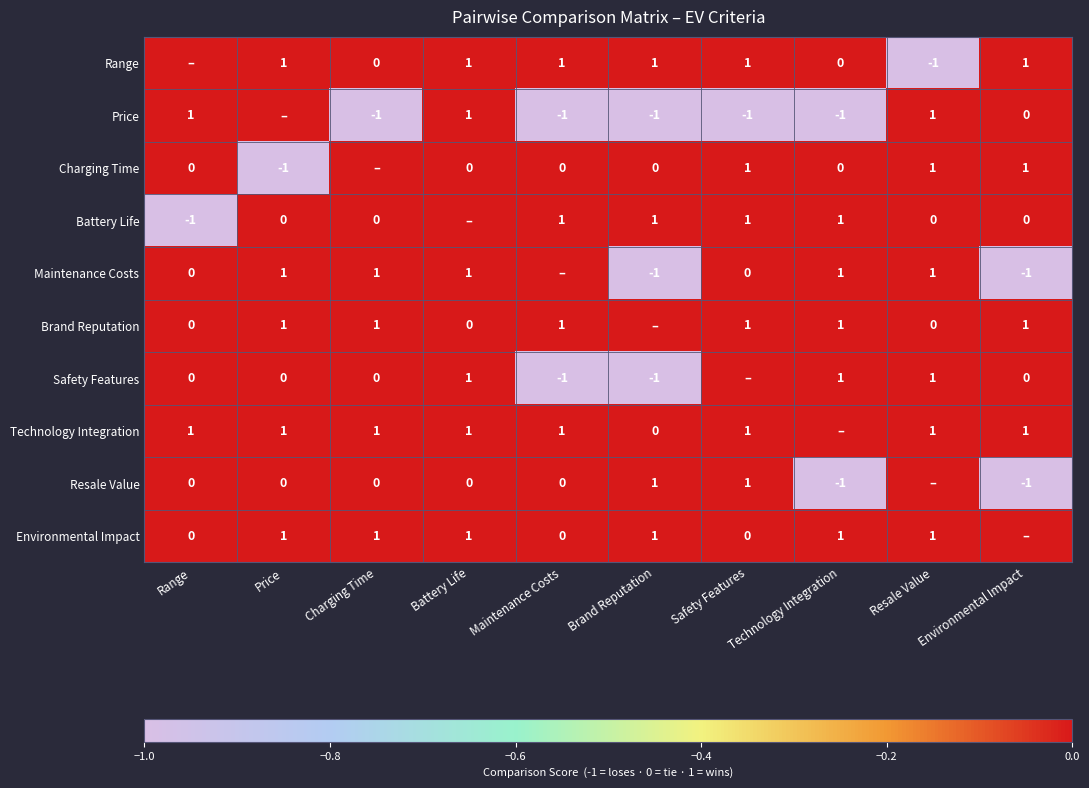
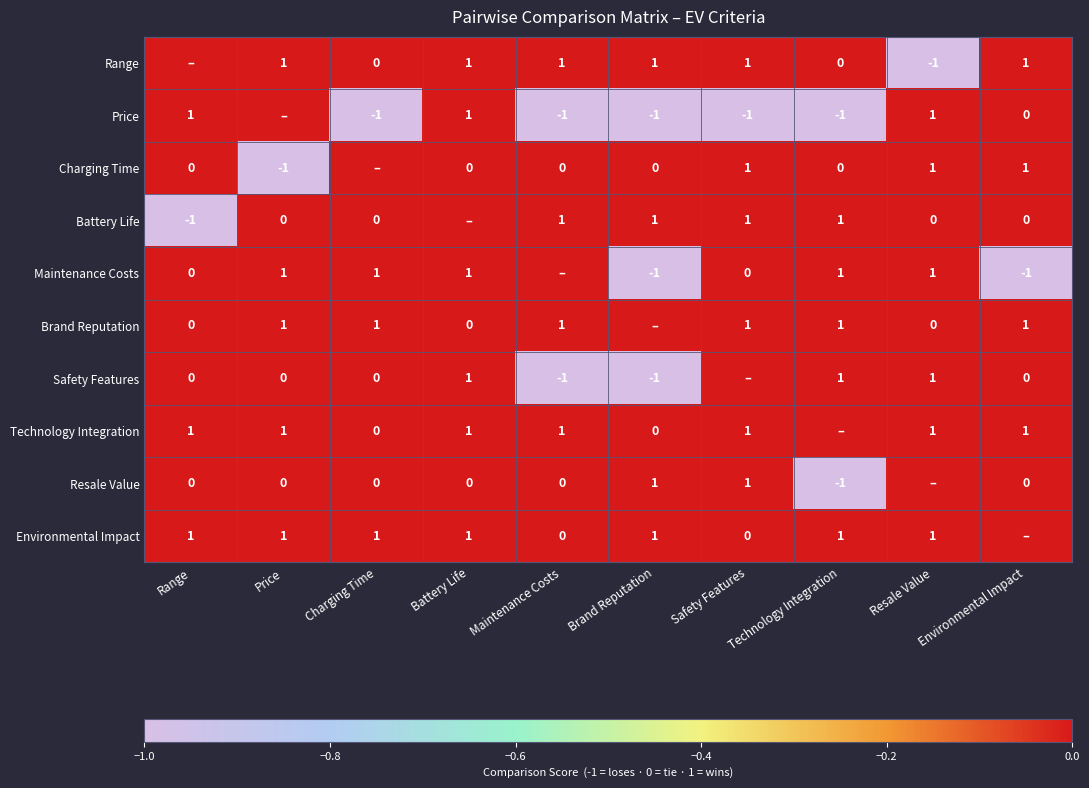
  {
    "Range": {
      "Price": 1,
      "Charging Time": 0,
      "Battery Life": 1,
      "Maintenance Costs": 1,
      "Brand Reputation": 1,
      "Safety Features": 1,
      "Technology Integration": 0,
      "Resale Value": -1,
      "Environmental Impact": 1
    },
    "Price": {
      "Range": 1,
      "Charging Time": -1,
      "Battery Life": 1,
      "Maintenance Costs": -1,
      "Brand Reputation": -1,
      "Safety Features": -1,
      "Technology Integration": -1,
      "Resale Value": 1,
      "Environmental Impact": 0
    },
    "Charging Time": {
      "Range": 0,
      "Price": -1,
      "Battery Life": 0,
      "Maintenance Costs": 0,
      "Brand Reputation": 0,
      "Safety Features": 1,
      "Technology Integration": 0,
      "Resale Value": 1,
      "Environmental Impact": 1
    },
    "Battery Life": {
      "Range": -1,
      "Price": 0,
      "Charging Time": 0,
      "Maintenance Costs": 1,
      "Brand Reputation": 1,
      "Safety Features": 1,
      "Technology Integration": 1,
      "Resale Value": 0,
      "Environmental Impact": 0
    },
    "Maintenance Costs": {
      "Range": 0,
      "Price": 1,
      "Charging Time": 1,
      "Battery Life": 1,
      "Brand Reputation": -1,
      "Safety Features": 0,
      "Technology Integration": 1,
      "Resale Value": 1,
      "Environmental Impact": -1
    },
    "Brand Reputation": {
      "Range": 0,
      "Price": 1,
      "Charging Time": 1,
      "Battery Life": 0,
      "Maintenance Costs": 1,
      "Safety Features": 1,
      "Technology Integration": 1,
      "Resale Value": 0,
      "Environmental Impact": 1
    },
    "Safety Features": {
      "Range": 0,
      "Price": 0,
      "Charging Time": 0,
      "Battery Life": 1,
      "Maintenance Costs": -1,
      "Brand Reputation": -1,
      "Technology Integration": 1,
      "Resale Value": 1,
      "Environmental Impact": 0
    },
    "Technology Integration": {
      "Range": 1,
      "Price": 1,
-     "Charging Time": 1,
+     "Charging Time": 0,
      "Battery Life": 1,
      "Maintenance Costs": 1,
      "Brand Reputation": 0,
      "Safety Features": 1,
      "Resale Value": 1,
      "Environmental Impact": 1
    },
    "Resale Value": {
      "Range": 0,
      "Price": 0,
      "Charging Time": 0,
      "Battery Life": 0,
      "Maintenance Costs": 0,
      "Brand Reputation": 1,
      "Safety Features": 1,
      "Technology Integration": -1,
-     "Environmental Impact": -1
+     "Environmental Impact": 0
    },
    "Environmental Impact": {
-     "Range": 0,
+     "Range": 1,
      "Price": 1,
      "Charging Time": 1,
      "Battery Life": 1,
      "Maintenance Costs": 0,
      "Brand Reputation": 1,
      "Safety Features": 0,
      "Technology Integration": 1,
      "Resale Value": 1
    }
  }
